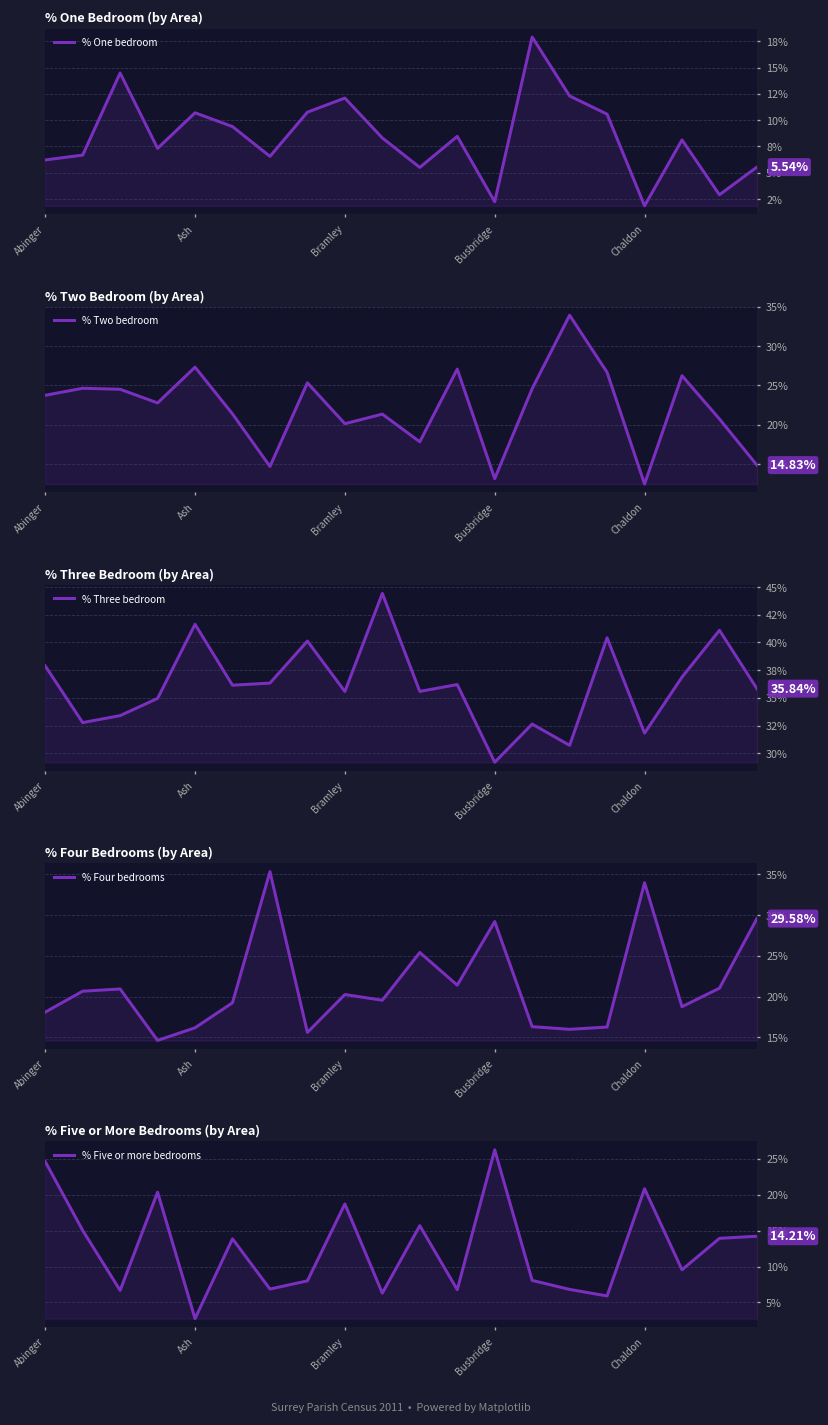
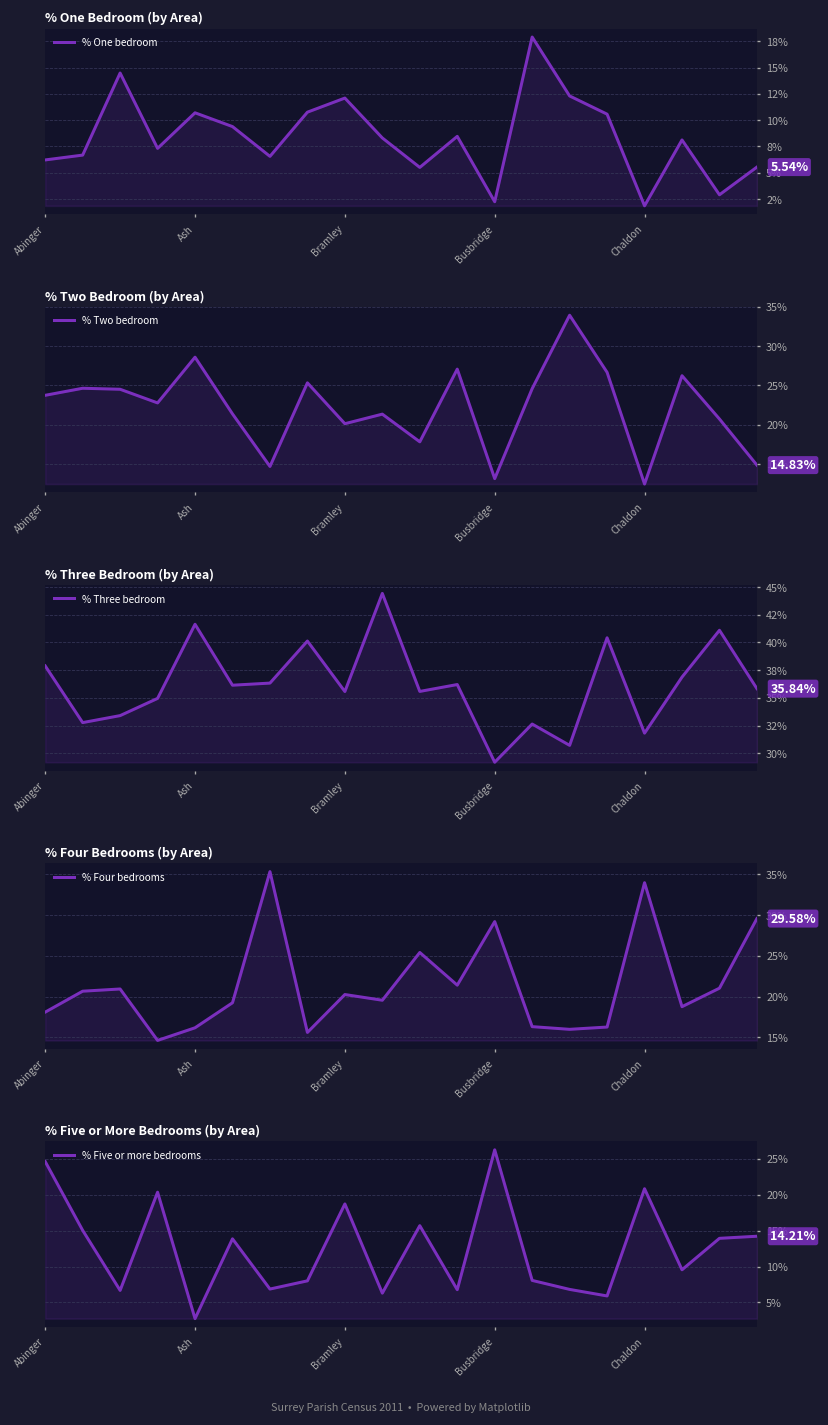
  {
    "% Two Bedroom (by Area)": {
      "Abinger": "24%",
-     "Ash": "27%",
+     "Ash": "29%",
      "Bramley": "20%",
      "Busbridge": "13%",
      "Chaldon": "12%"
    },
    "% Four Bedrooms (by Area)": {
      "Abinger": "18%",
      "Ash": "16%",
      "Bramley": "20%",
      "Busbridge": "29%",
      "Chaldon": "34%"
    },
    "% Five or More Bedrooms (by Area)": {
      "Abinger": "25%",
      "Ash": "3%",
      "Bramley": "19%",
      "Busbridge": "26%",
      "Chaldon": "21%"
    }
  }
